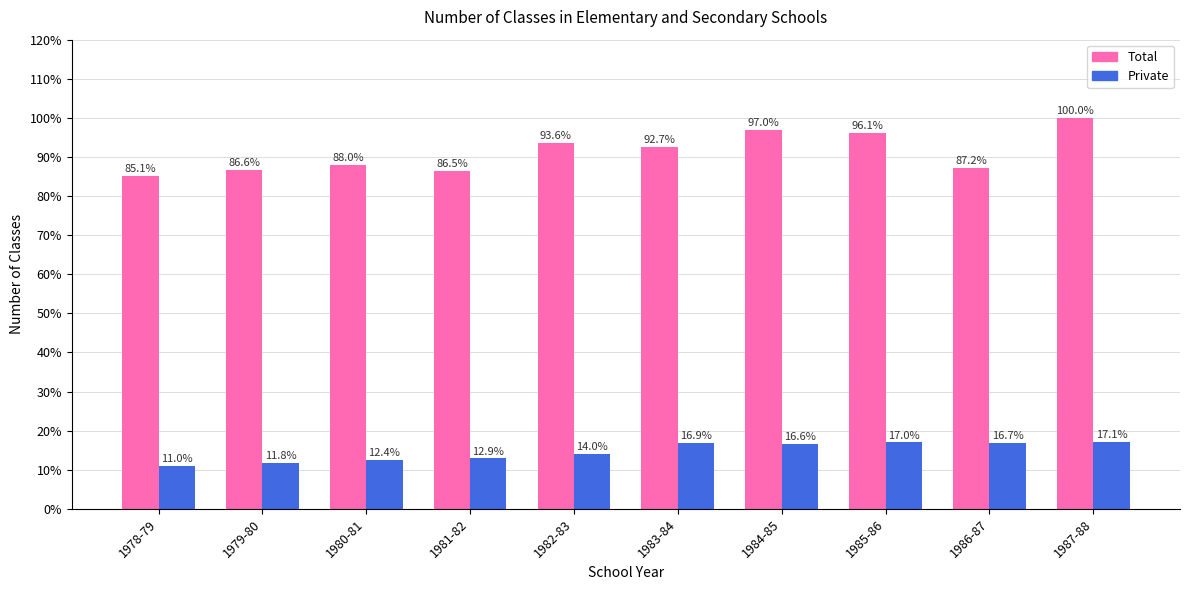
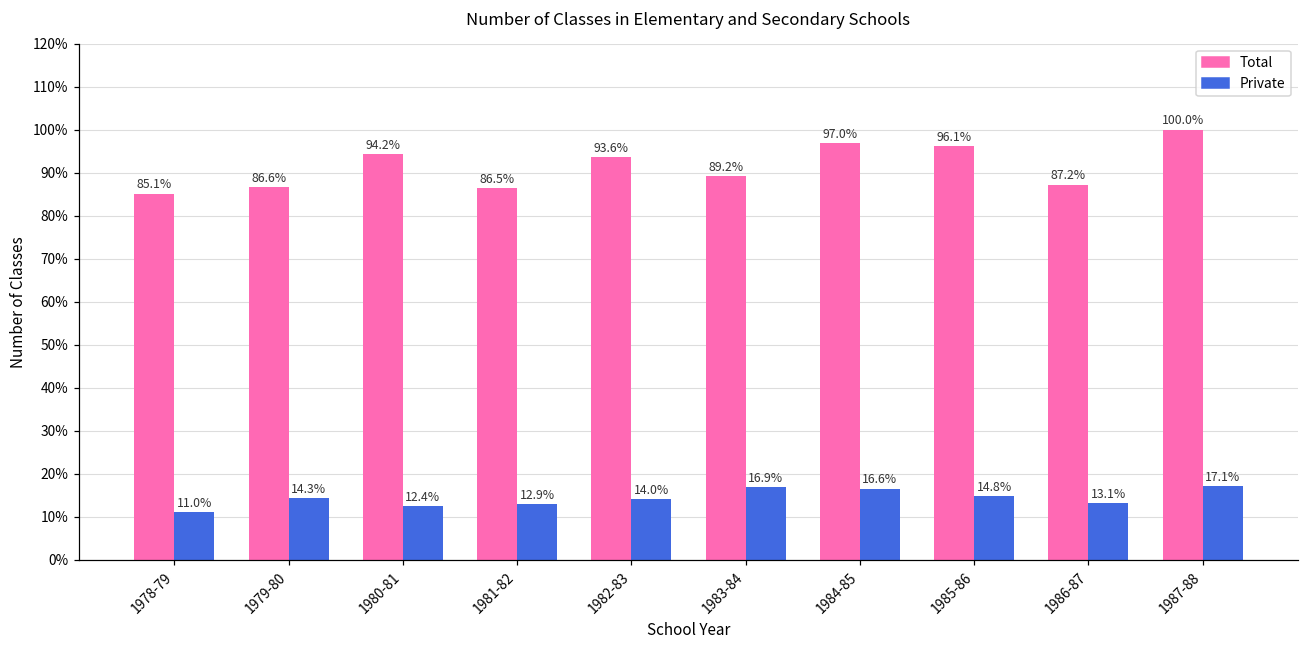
  {
    "Total": {
      "1978-79": "85.1%",
      "1979-80": "86.6%",
-     "1980-81": "88.0%",
+     "1980-81": "94.2%",
      "1981-82": "86.5%",
      "1982-83": "93.6%",
-     "1983-84": "92.7%",
+     "1983-84": "89.2%",
      "1984-85": "97.0%",
      "1985-86": "96.1%",
      "1986-87": "87.2%",
      "1987-88": "100.0%"
    },
    "Private": {
      "1978-79": "11.0%",
-     "1979-80": "11.8%",
+     "1979-80": "14.3%",
      "1980-81": "12.4%",
      "1981-82": "12.9%",
      "1982-83": "14.0%",
      "1983-84": "16.9%",
      "1984-85": "16.6%",
-     "1985-86": "17.0%",
-     "1986-87": "16.7%",
+     "1985-86": "14.8%",
+     "1986-87": "13.1%",
      "1987-88": "17.1%"
    }
  }
